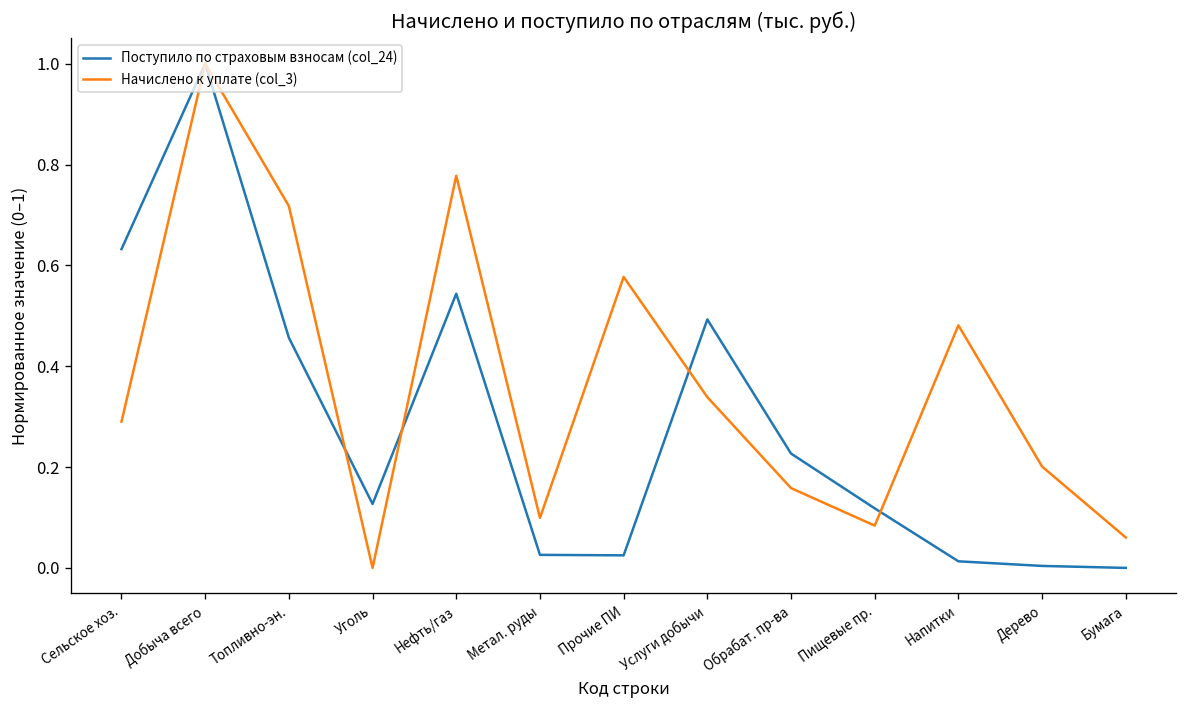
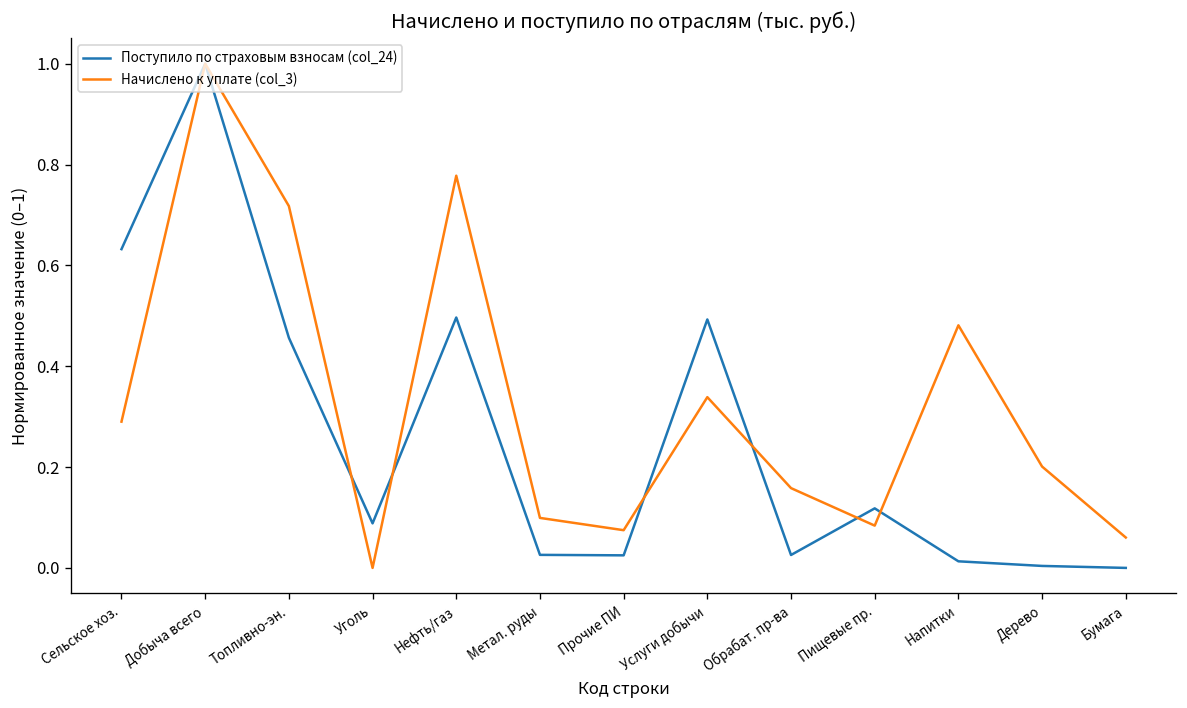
  {
    "Поступило по страховым взносам (col_24)": {
      "Сельское хоз.": 0.63,
      "Топливно-эн.": 0.46,
-     "Уголь": 0.13,
-     "Нефть/газ": 0.54,
+     "Уголь": 0.09,
+     "Нефть/газ": 0.50,
      "Метал. руды": 0.03,
      "Прочие ПИ": 0.02,
      "Услуги добычи": 0.49,
-     "Обрабат. пр-ва": 0.23,
+     "Обрабат. пр-ва": 0.03,
      "Пищевые пр.": 0.12,
      "Напитки": 0.01,
      "Дерево": 0.00,
      "Бумага": 0.00
    },
    "Начислено к уплате (col_3)": {
      "Сельское хоз.": 0.29,
      "Топливно-эн.": 0.72,
      "Уголь": 0.00,
      "Нефть/газ": 0.78,
      "Метал. руды": 0.10,
-     "Прочие ПИ": 0.58,
+     "Прочие ПИ": 0.07,
      "Услуги добычи": 0.34,
      "Обрабат. пр-ва": 0.16,
      "Пищевые пр.": 0.08,
      "Напитки": 0.48,
      "Дерево": 0.20,
      "Бумага": 0.06
    }
  }
